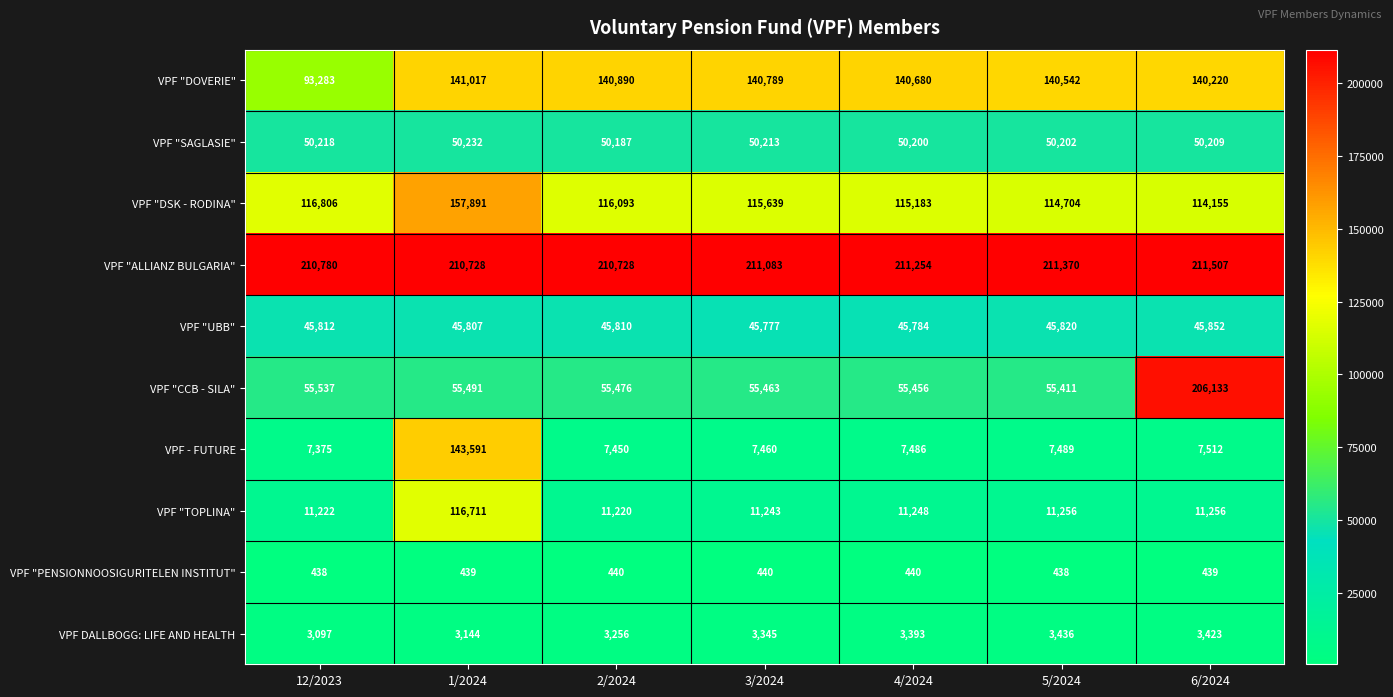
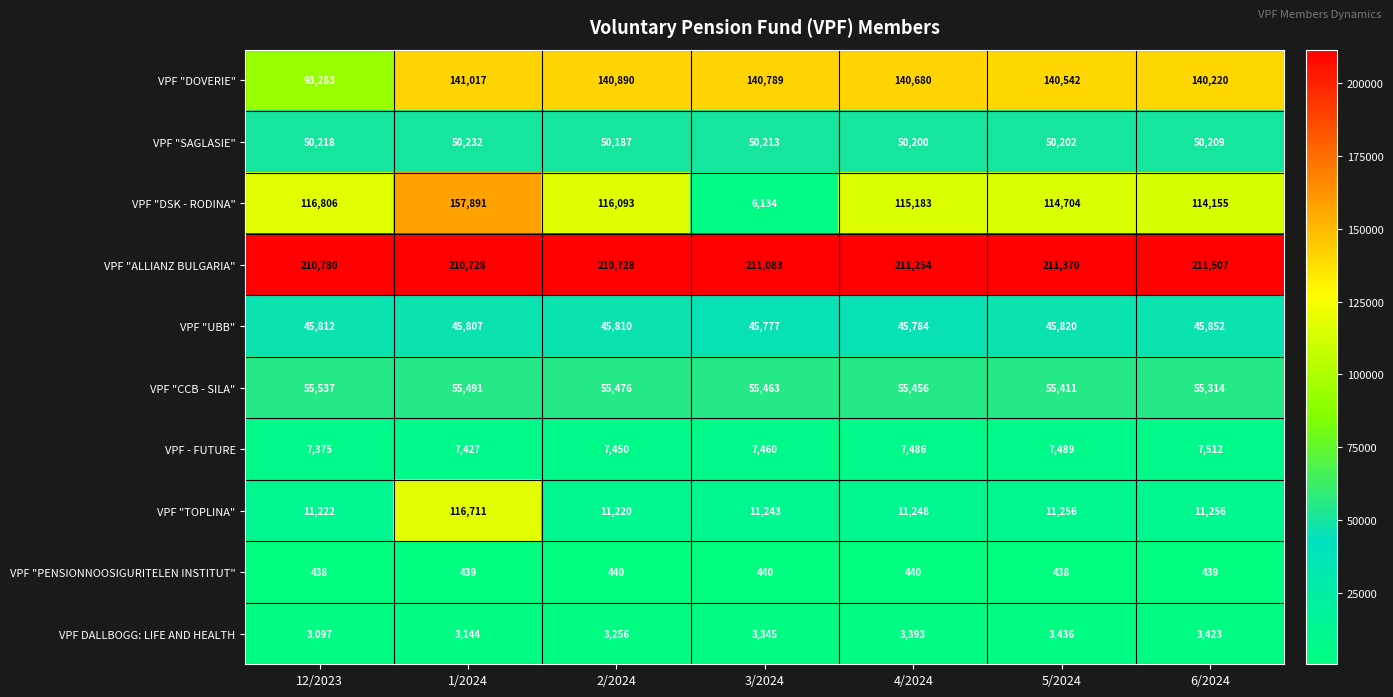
  {
    "VPF \"DOVERIE\"": {
      "12/2023": "93,283",
      "1/2024": "141,017",
      "2/2024": "140,890",
      "3/2024": "140,789",
      "4/2024": "140,680",
      "5/2024": "140,542",
      "6/2024": "140,220"
    },
    "VPF \"SAGLASIE\"": {
      "12/2023": "50,218",
      "1/2024": "50,232",
      "2/2024": "50,187",
      "3/2024": "50,213",
      "4/2024": "50,200",
      "5/2024": "50,202",
      "6/2024": "50,209"
    },
    "VPF \"DSK - RODINA\"": {
      "12/2023": "116,806",
      "1/2024": "157,891",
      "2/2024": "116,093",
-     "3/2024": "115,639",
+     "3/2024": "6,134",
      "4/2024": "115,183",
      "5/2024": "114,704",
      "6/2024": "114,155"
    },
    "VPF \"ALLIANZ BULGARIA\"": {
      "12/2023": "210,780",
      "1/2024": "210,728",
      "2/2024": "210,728",
      "3/2024": "211,083",
      "4/2024": "211,254",
      "5/2024": "211,370",
      "6/2024": "211,507"
    },
    "VPF \"UBB\"": {
      "12/2023": "45,812",
      "1/2024": "45,807",
      "2/2024": "45,810",
      "3/2024": "45,777",
      "4/2024": "45,784",
      "5/2024": "45,820",
      "6/2024": "45,852"
    },
    "VPF \"CCB - SILA\"": {
      "12/2023": "55,537",
      "1/2024": "55,491",
      "2/2024": "55,476",
      "3/2024": "55,463",
      "4/2024": "55,456",
      "5/2024": "55,411",
-     "6/2024": "206,133"
+     "6/2024": "55,314"
    },
    "VPF - FUTURE": {
      "12/2023": "7,375",
-     "1/2024": "143,591",
+     "1/2024": "7,427",
      "2/2024": "7,450",
      "3/2024": "7,460",
      "4/2024": "7,486",
      "5/2024": "7,489",
      "6/2024": "7,512"
    },
    "VPF \"TOPLINA\"": {
      "12/2023": "11,222",
      "1/2024": "116,711",
      "2/2024": "11,220",
      "3/2024": "11,243",
      "4/2024": "11,248",
      "5/2024": "11,256",
      "6/2024": "11,256"
    },
    "VPF \"PENSIONNOOSIGURITELEN INSTITUT\"": {
      "12/2023": "438",
      "1/2024": "439",
      "2/2024": "440",
      "3/2024": "440",
      "4/2024": "440",
      "5/2024": "438",
      "6/2024": "439"
    },
    "VPF DALLBOGG: LIFE AND HEALTH": {
      "12/2023": "3,097",
      "1/2024": "3,144",
      "2/2024": "3,256",
      "3/2024": "3,345",
      "4/2024": "3,393",
      "5/2024": "3,436",
      "6/2024": "3,423"
    }
  }
